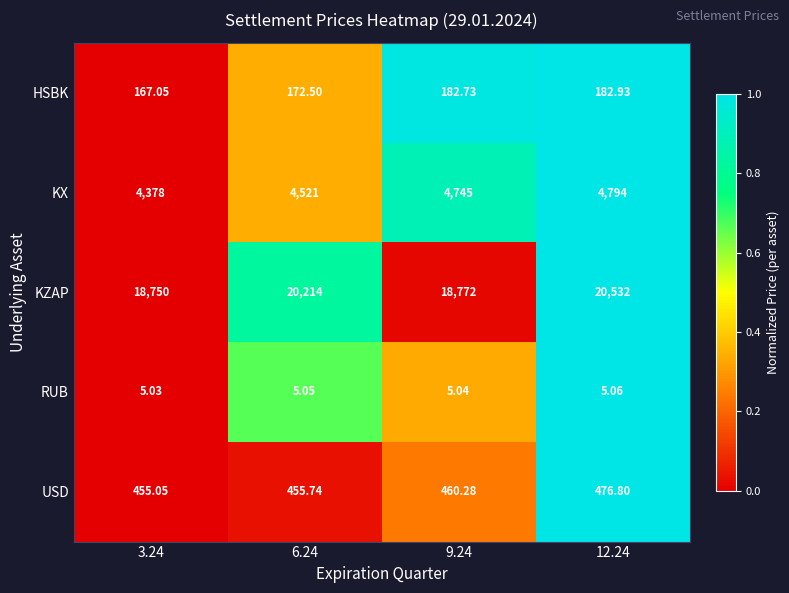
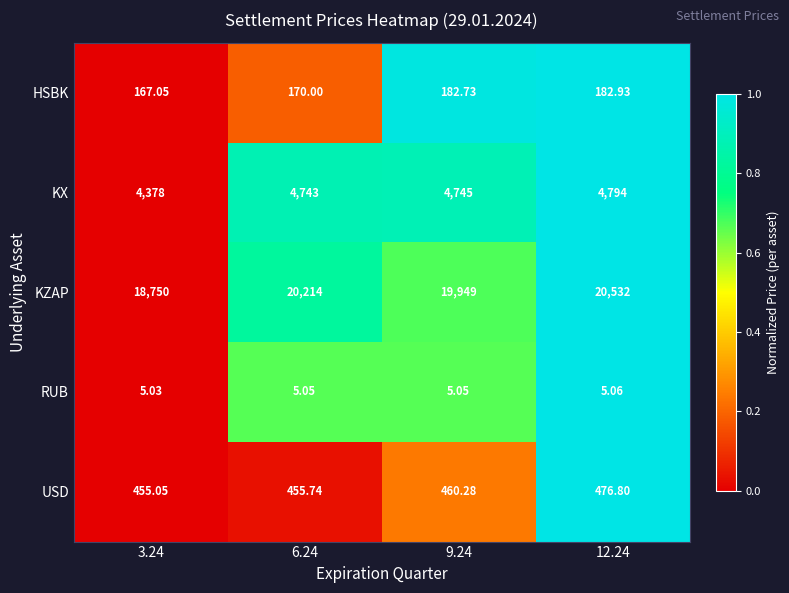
  {
    "HSBK": {
      "3.24": "167.05",
-     "6.24": "172.50",
+     "6.24": "170.00",
      "9.24": "182.73",
      "12.24": "182.93"
    },
    "KX": {
      "3.24": "4,378",
-     "6.24": "4,521",
+     "6.24": "4,743",
      "9.24": "4,745",
      "12.24": "4,794"
    },
    "KZAP": {
      "3.24": "18,750",
      "6.24": "20,214",
-     "9.24": "18,772",
+     "9.24": "19,949",
      "12.24": "20,532"
    },
    "RUB": {
      "3.24": "5.03",
      "6.24": "5.05",
-     "9.24": "5.04",
+     "9.24": "5.05",
      "12.24": "5.06"
    },
    "USD": {
      "3.24": "455.05",
      "6.24": "455.74",
      "9.24": "460.28",
      "12.24": "476.80"
    }
  }
